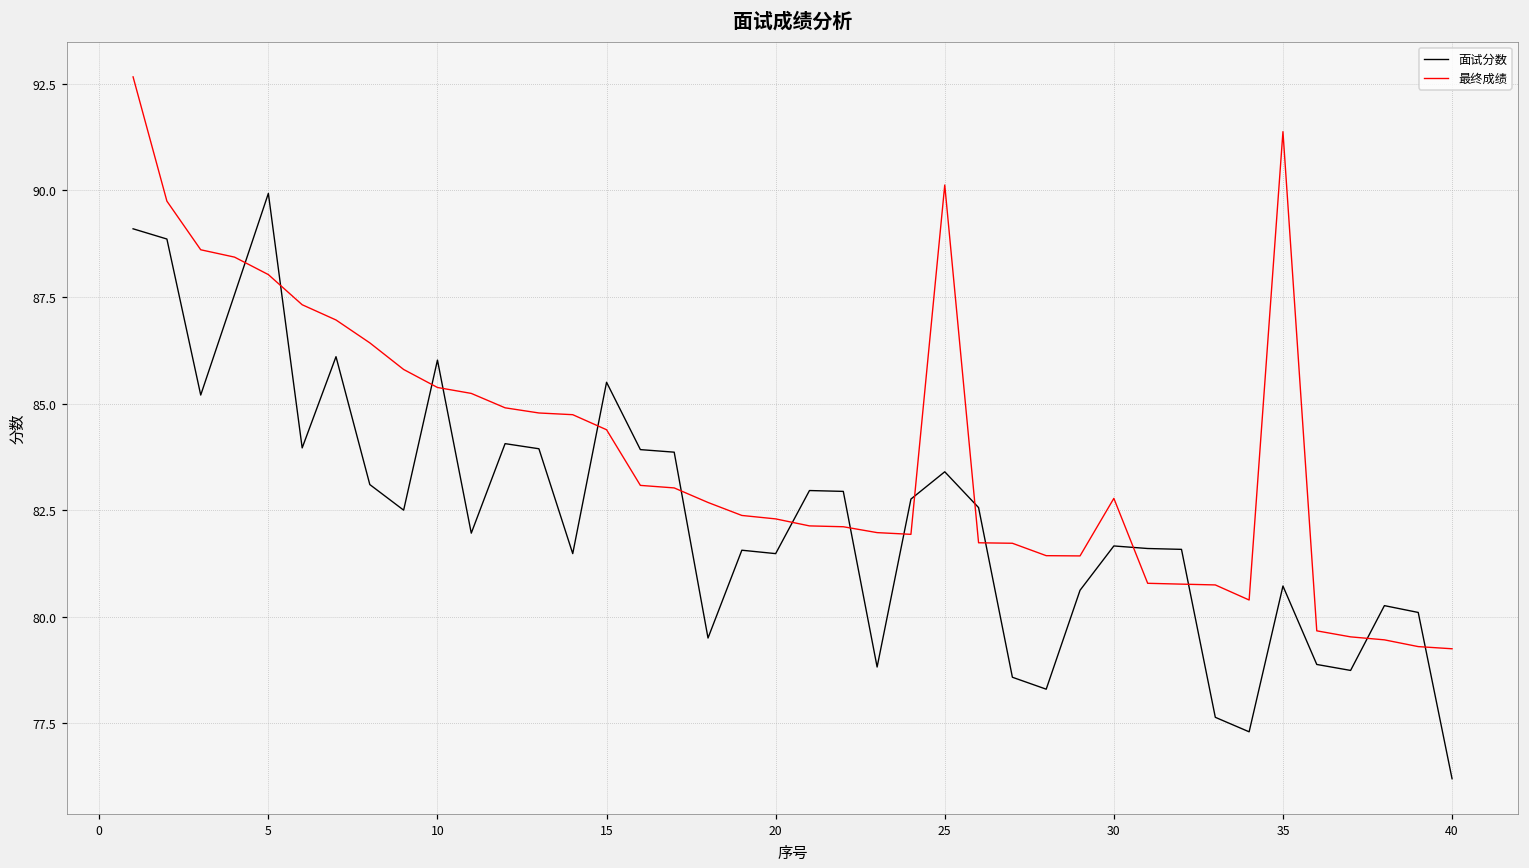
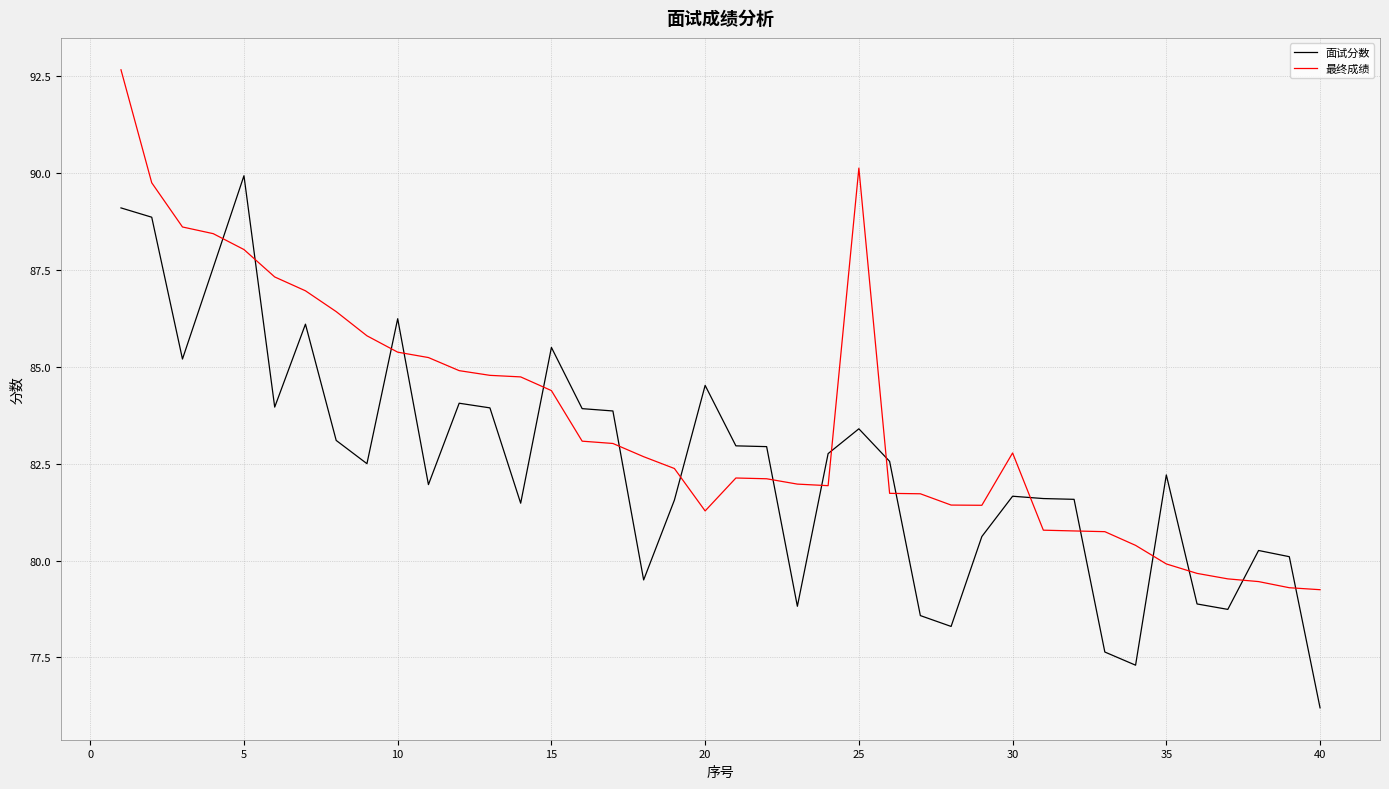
  {
    "面试分数": {
      "5": 89.9,
-     "10": 86.0,
+     "10": 86.2,
      "15": 85.5,
-     "20": 81.5,
+     "20": 84.5,
      "25": 83.4,
      "30": 81.7,
-     "35": 80.7,
+     "35": 82.2,
      "40": 76.2
    },
    "最终成绩": {
      "5": 88.0,
      "10": 85.4,
      "15": 84.4,
-     "20": 82.3,
+     "20": 81.3,
      "25": 90.1,
      "30": 82.8,
-     "35": 91.4,
+     "35": 79.9,
      "40": 79.2
    }
  }
